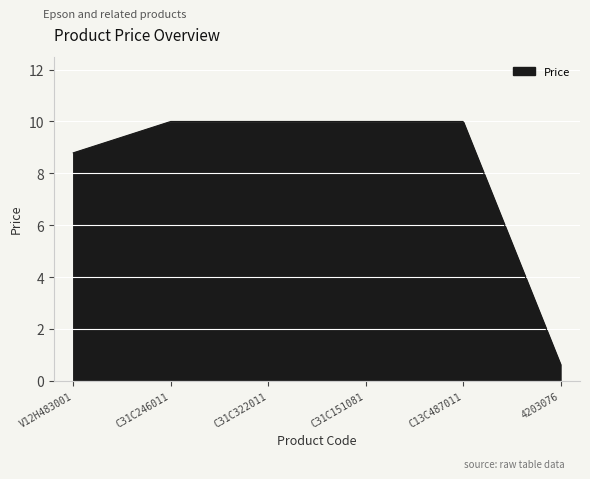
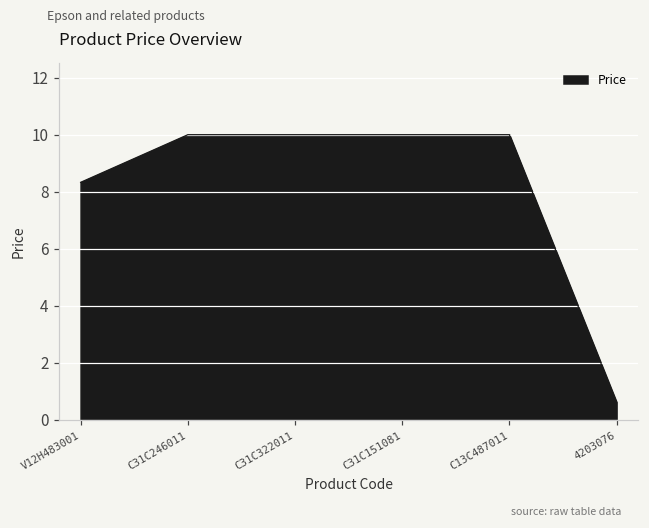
  {
-   "V12H483001": 8.8,
+   "V12H483001": 8.3,
    "C31C246011": 10.0,
    "C31C322011": 10.0,
    "C31C151081": 10.0,
    "C13C487011": 10.0,
    "4203076": 0.6
  }
